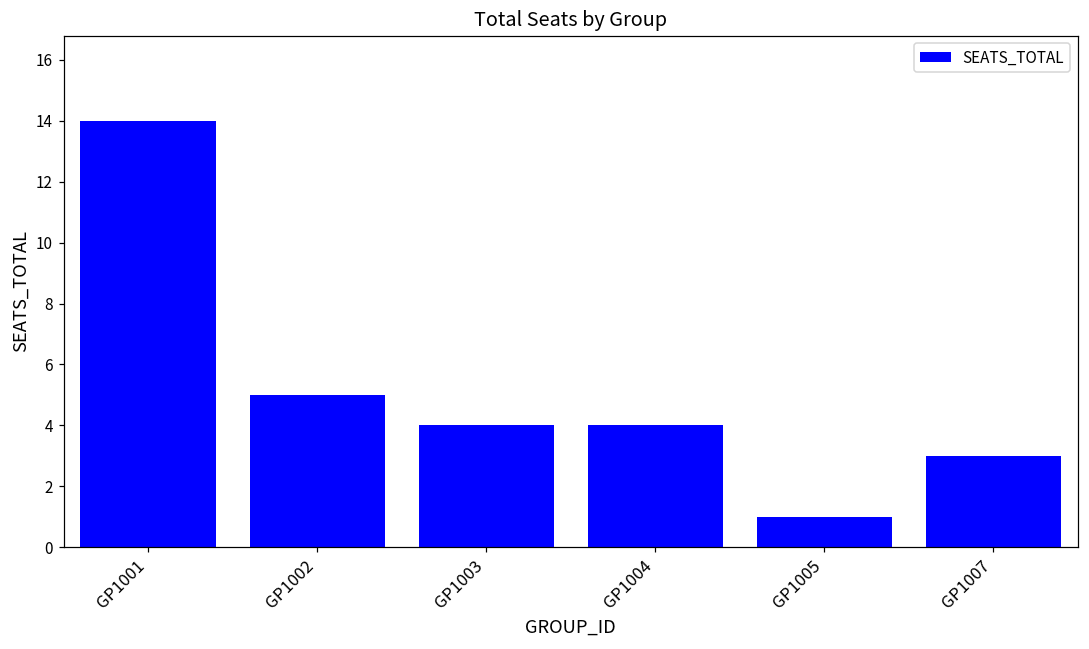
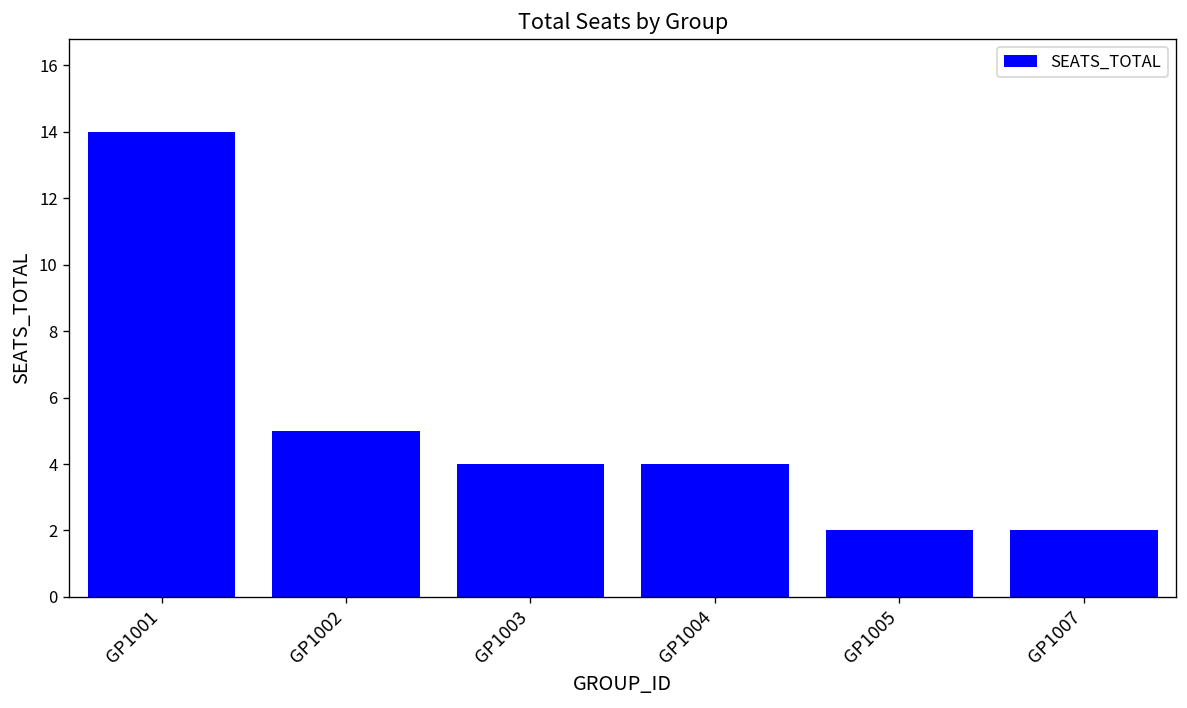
  {
    "GP1001": 14,
    "GP1002": 5,
    "GP1003": 4,
    "GP1004": 4,
-   "GP1005": 1,
-   "GP1007": 3
+   "GP1005": 2,
+   "GP1007": 2
  }
